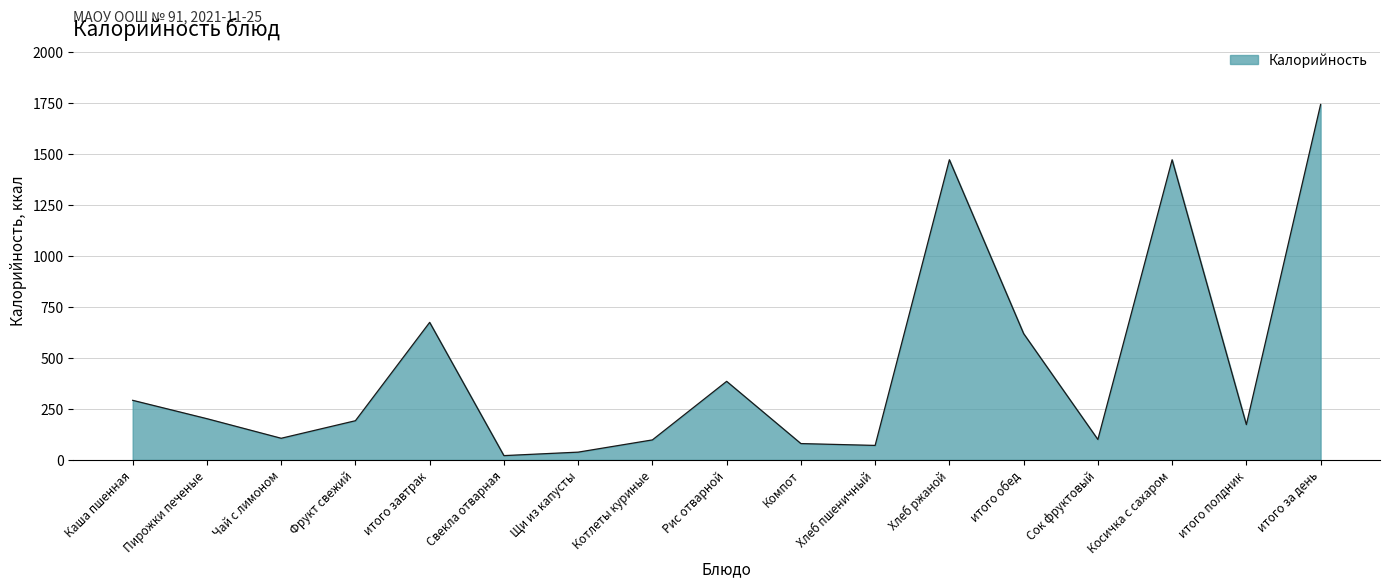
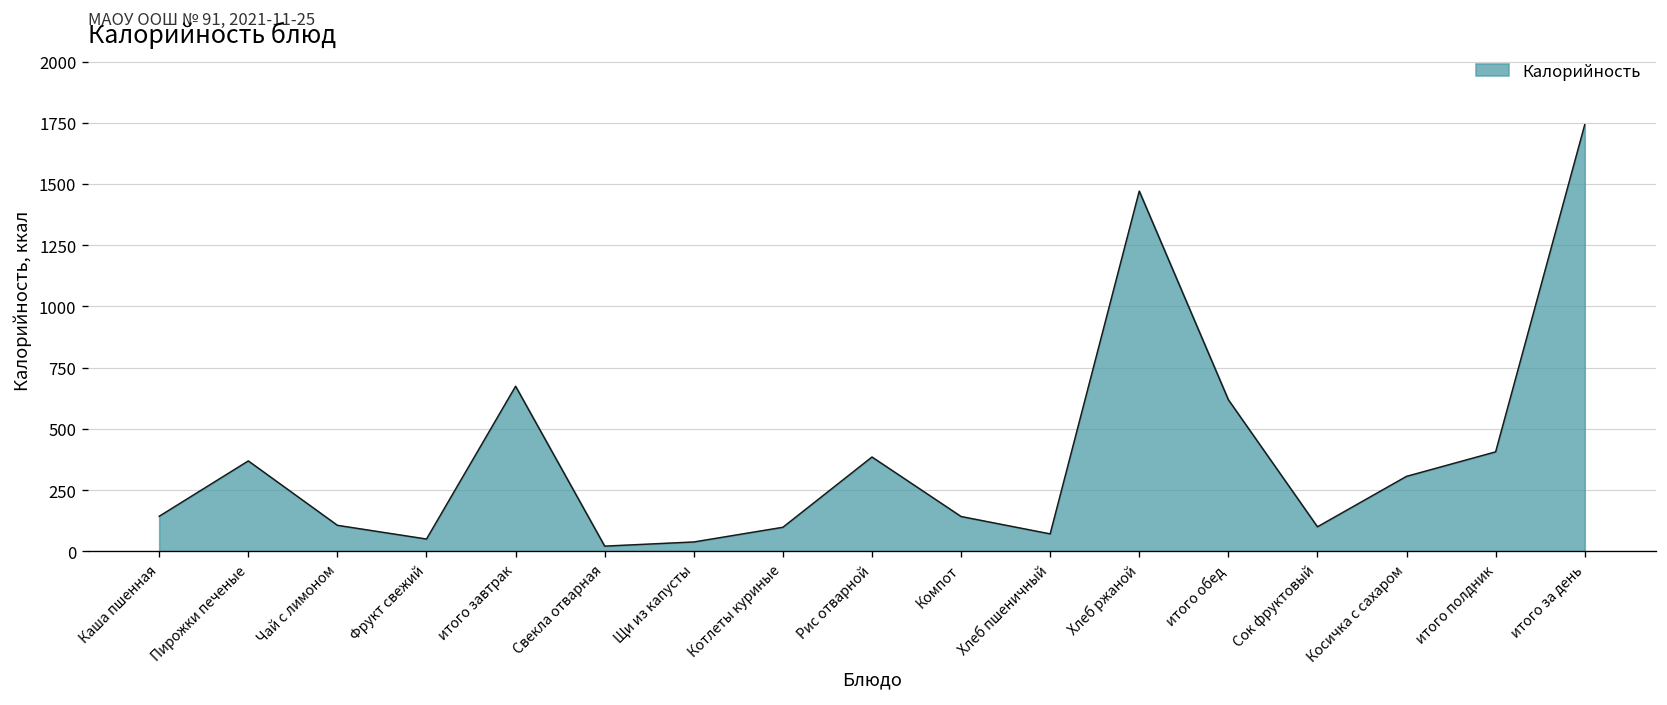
  {
-   "Каша пшенная": 290,
-   "Пирожки печеные": 200,
+   "Каша пшенная": 140,
+   "Пирожки печеные": 370,
    "Чай с лимоном": 110,
-   "Фрукт свежий": 190,
+   "Фрукт свежий": 50,
    "итого завтрак": 670,
    "Свекла отварная": 20,
    "Щи из капусты": 40,
    "Котлеты куриные": 100,
    "Рис отварной": 390,
-   "Компот": 80,
+   "Компот": 140,
    "Хлеб пшеничный": 70,
    "Хлеб ржаной": 1470,
    "итого обед": 620,
    "Сок фруктовый": 100,
-   "Косичка с сахаром": 1470,
-   "итого полдник": 170,
+   "Косичка с сахаром": 310,
+   "итого полдник": 410,
    "итого за день": 1740
  }
